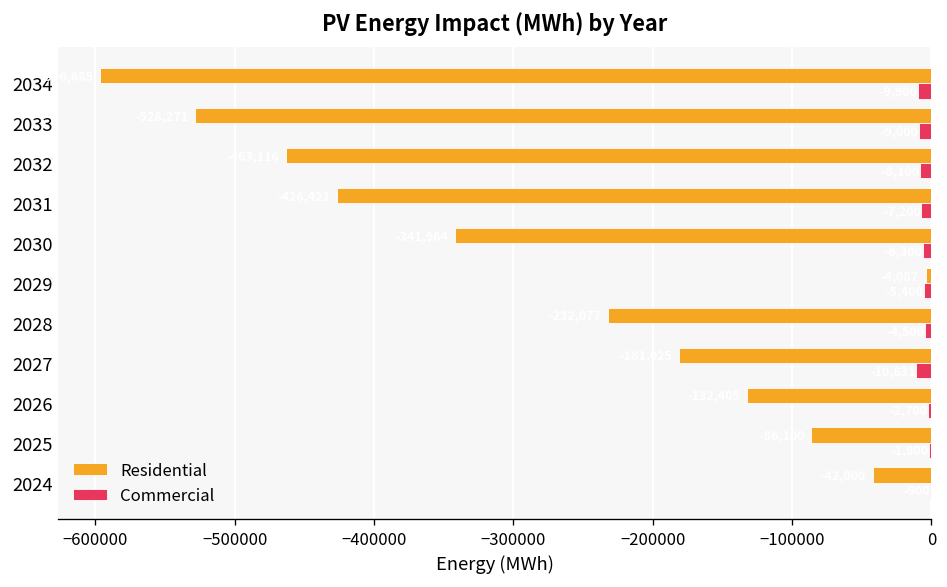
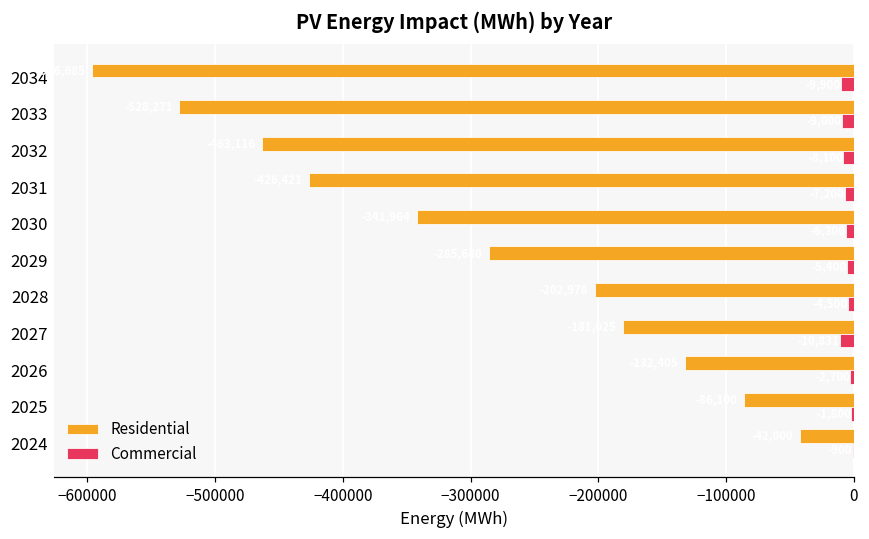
  {
    "Residential": {
      "2034": -597000,
      "2033": -528000,
      "2032": -463000,
      "2031": -426000,
      "2030": -342000,
-     "2029": -4000,
-     "2028": -232000,
+     "2029": -286000,
+     "2028": -203000,
      "2027": -181000,
      "2026": -132000,
      "2025": -86000,
      "2024": -42000
    },
    "Commercial": {
      "2034": -10000,
      "2033": -9000,
      "2032": -8000,
      "2031": -7000,
      "2030": -6000,
      "2029": -5000,
      "2028": -5000,
      "2027": -11000,
      "2026": -3000
    }
  }
